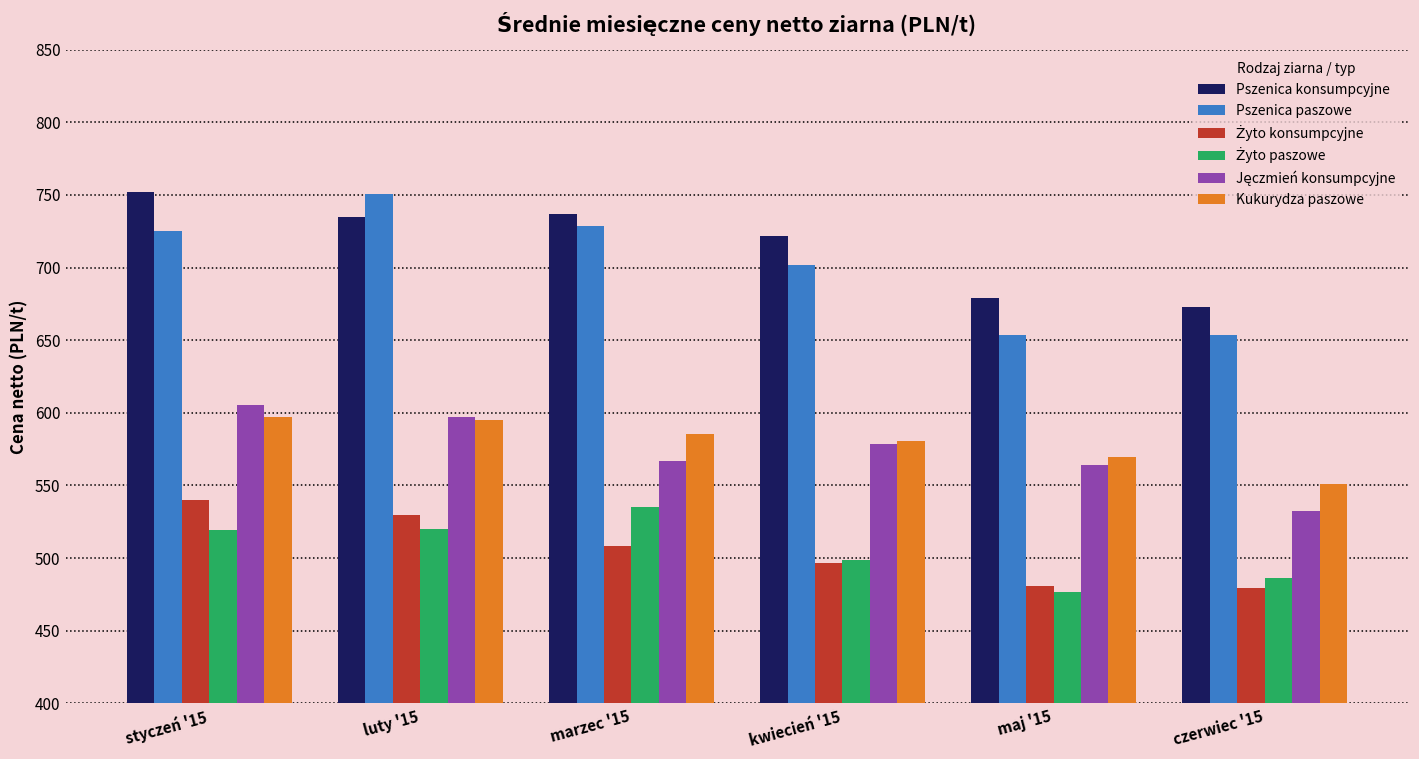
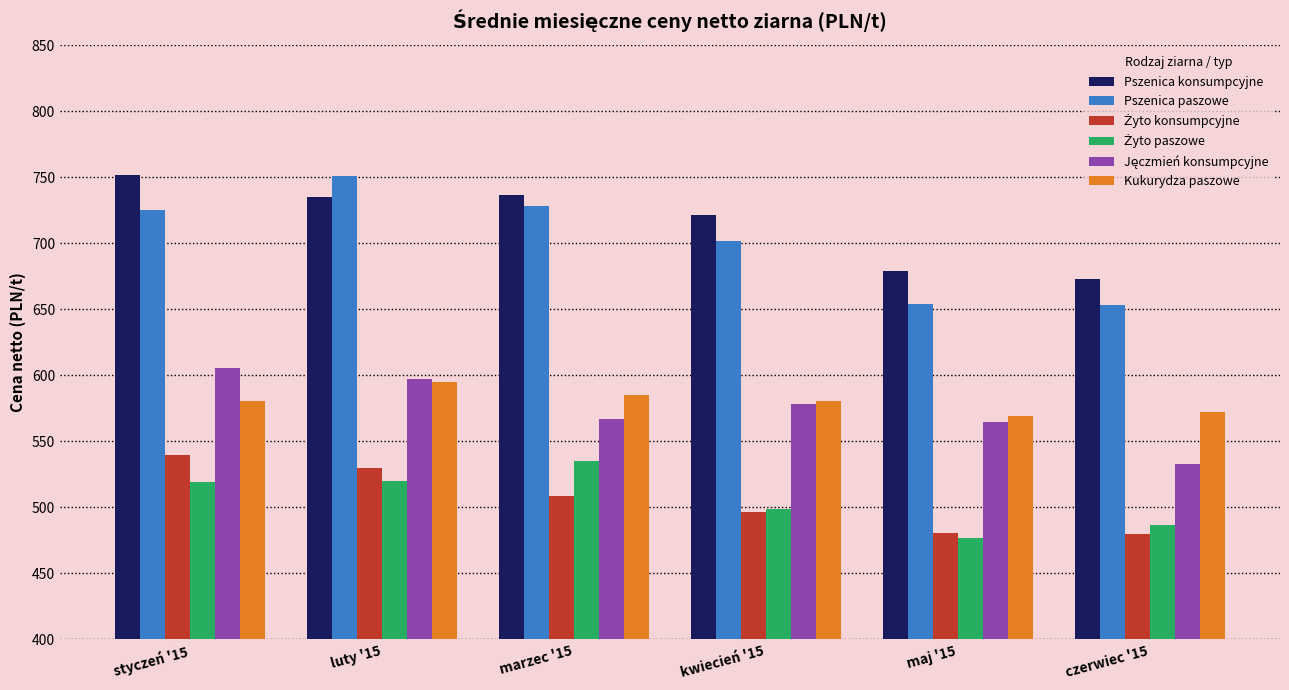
  {
    "Pszenica konsumpcyjne": {
      "styczeń '15": 752,
      "luty '15": 735,
      "marzec '15": 737,
      "kwiecień '15": 722,
      "maj '15": 679,
      "czerwiec '15": 673
    },
    "Pszenica paszowe": {
      "styczeń '15": 725,
      "luty '15": 751,
      "marzec '15": 728,
      "kwiecień '15": 702,
      "maj '15": 654,
      "czerwiec '15": 653
    },
    "Żyto konsumpcyjne": {
      "styczeń '15": 540,
      "luty '15": 530,
      "marzec '15": 509,
      "kwiecień '15": 496,
      "maj '15": 481,
      "czerwiec '15": 480
    },
    "Żyto paszowe": {
      "styczeń '15": 519,
      "luty '15": 520,
      "marzec '15": 535,
      "kwiecień '15": 499,
      "maj '15": 477,
      "czerwiec '15": 486
    },
    "Jęczmień konsumpcyjne": {
      "styczeń '15": 606,
      "luty '15": 597,
      "marzec '15": 567,
      "kwiecień '15": 578,
      "maj '15": 564,
      "czerwiec '15": 533
    },
    "Kukurydza paszowe": {
-     "styczeń '15": 597,
+     "styczeń '15": 581,
      "luty '15": 595,
      "marzec '15": 585,
      "kwiecień '15": 580,
      "maj '15": 570,
-     "czerwiec '15": 551
+     "czerwiec '15": 572
    }
  }
